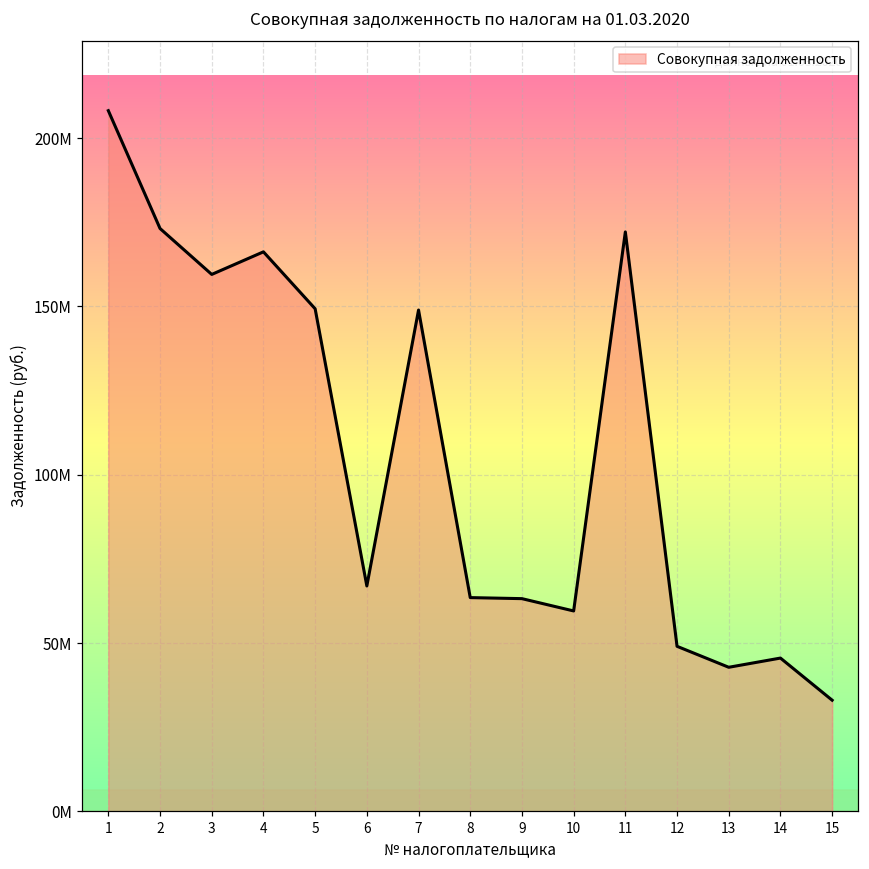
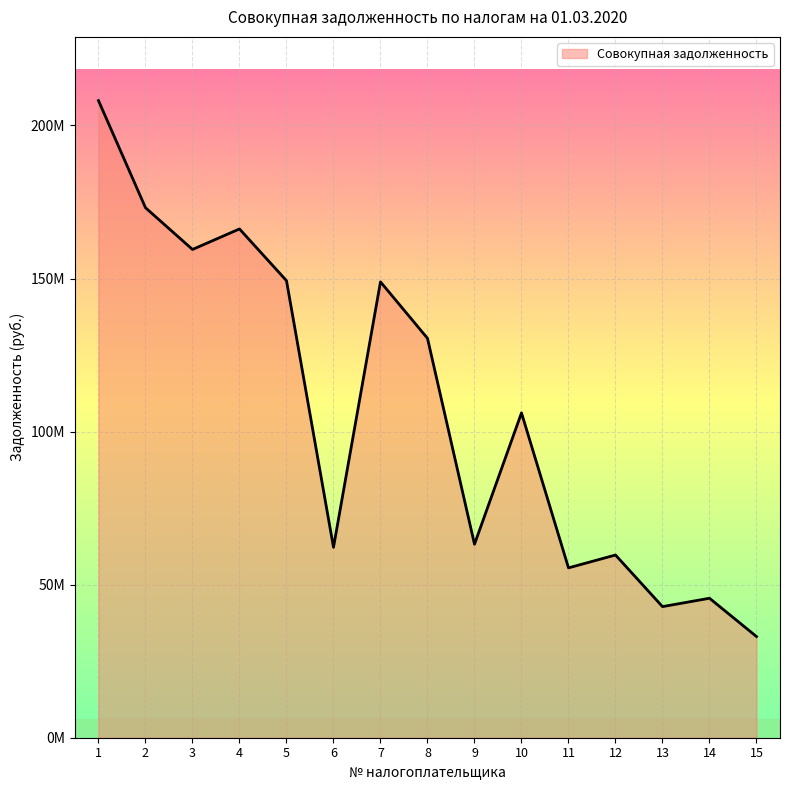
  {
    "1": 208000000,
    "2": 173000000,
    "3": 159000000,
    "4": 166000000,
    "5": 149000000,
-   "6": 67000000,
+   "6": 62000000,
    "7": 149000000,
-   "8": 64000000,
+   "8": 130000000,
    "9": 63000000,
-   "10": 60000000,
-   "11": 172000000,
-   "12": 49000000,
+   "10": 106000000,
+   "11": 55000000,
+   "12": 60000000,
    "13": 43000000,
    "14": 46000000,
    "15": 33000000
  }
